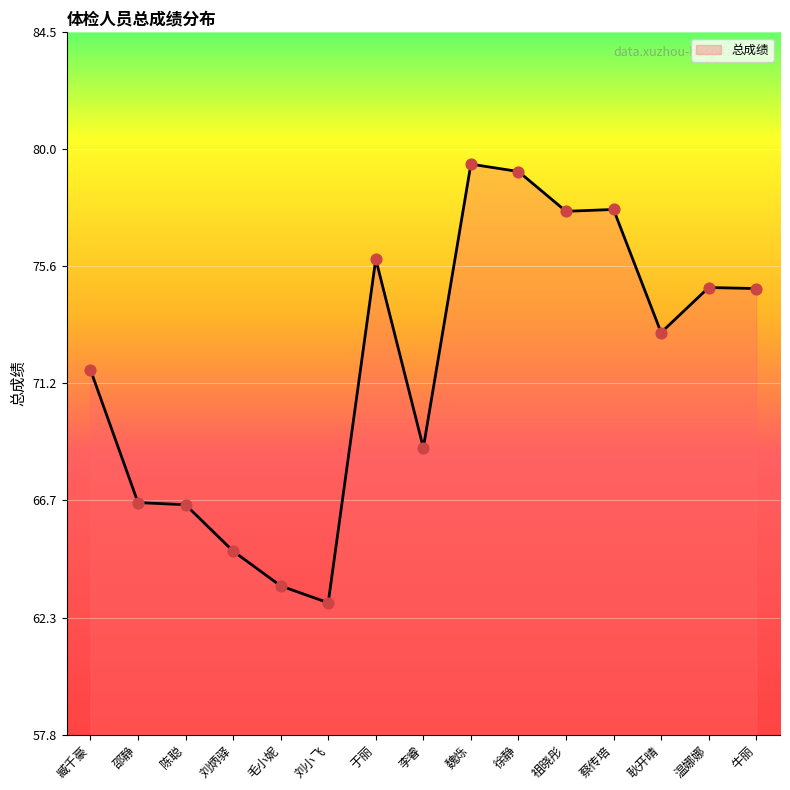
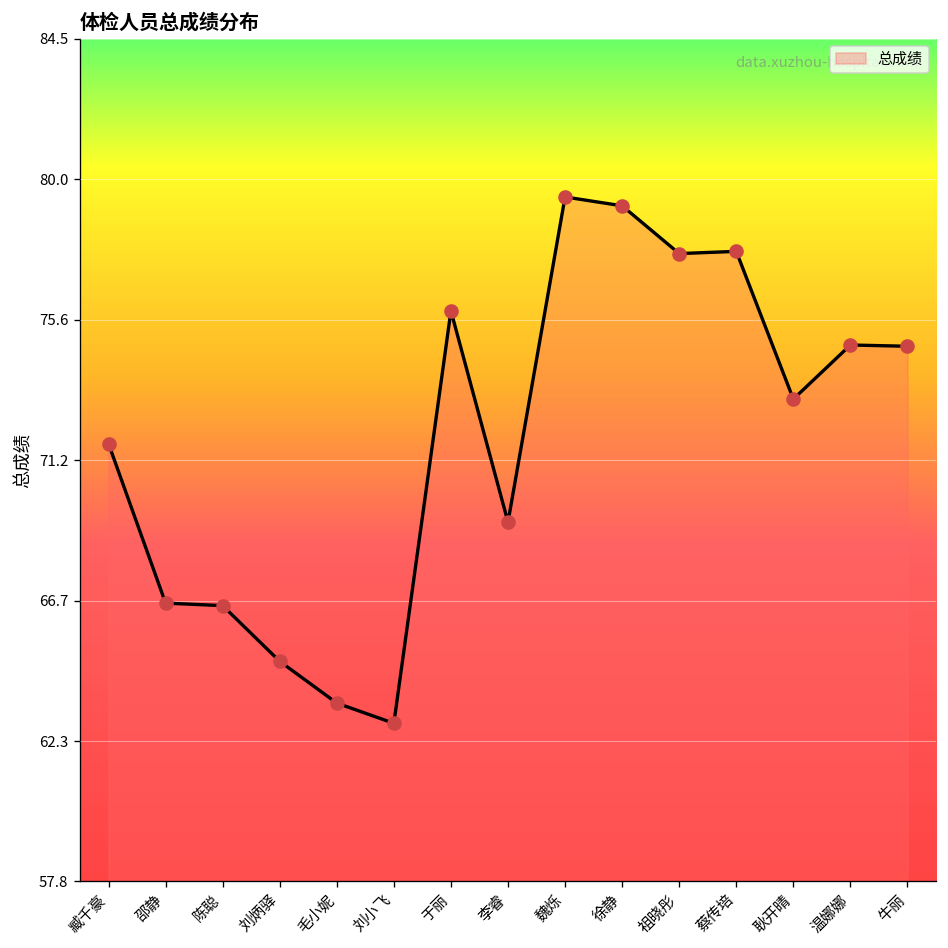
  {
    "臧千豪": 71.7,
    "邵静": 66.6,
    "陈聪": 66.6,
    "刘炳驿": 64.8,
    "毛小妮": 63.5,
    "刘小飞": 62.8,
    "于丽": 75.9,
-   "李睿": 68.7,
+   "李睿": 69.2,
    "魏烁": 79.5,
    "徐静": 79.2,
    "祖晓彤": 77.7,
    "蔡传培": 77.8,
    "耿开晴": 73.1,
    "温娜娜": 74.8,
    "牛丽": 74.8
  }
